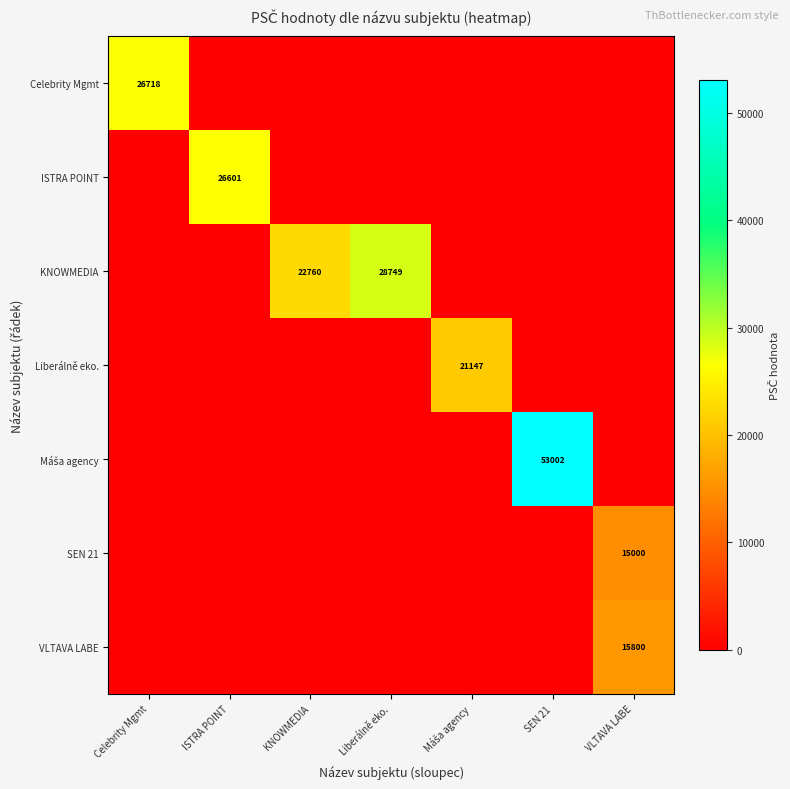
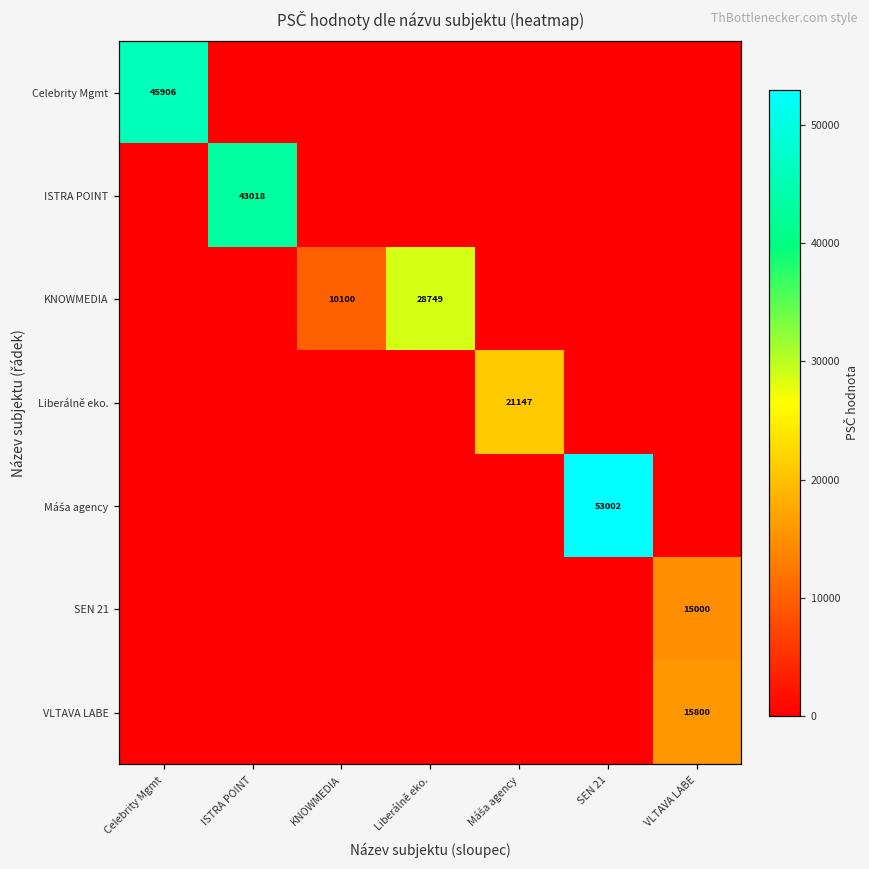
  {
    "Celebrity Mgmt": {
-     "Celebrity Mgmt": 26718
+     "Celebrity Mgmt": 45906
    },
    "ISTRA POINT": {
-     "ISTRA POINT": 26601
+     "ISTRA POINT": 43018
    },
    "KNOWMEDIA": {
-     "KNOWMEDIA": 22760,
+     "KNOWMEDIA": 10100,
      "Liberálně eko.": 28749
    },
    "Liberálně eko.": {
      "Máša agency": 21147
    },
    "Máša agency": {
      "SEN 21": 53002
    },
    "SEN 21": {
      "VLTAVA LABE": 15000
    },
    "VLTAVA LABE": {
      "VLTAVA LABE": 15800
    }
  }
